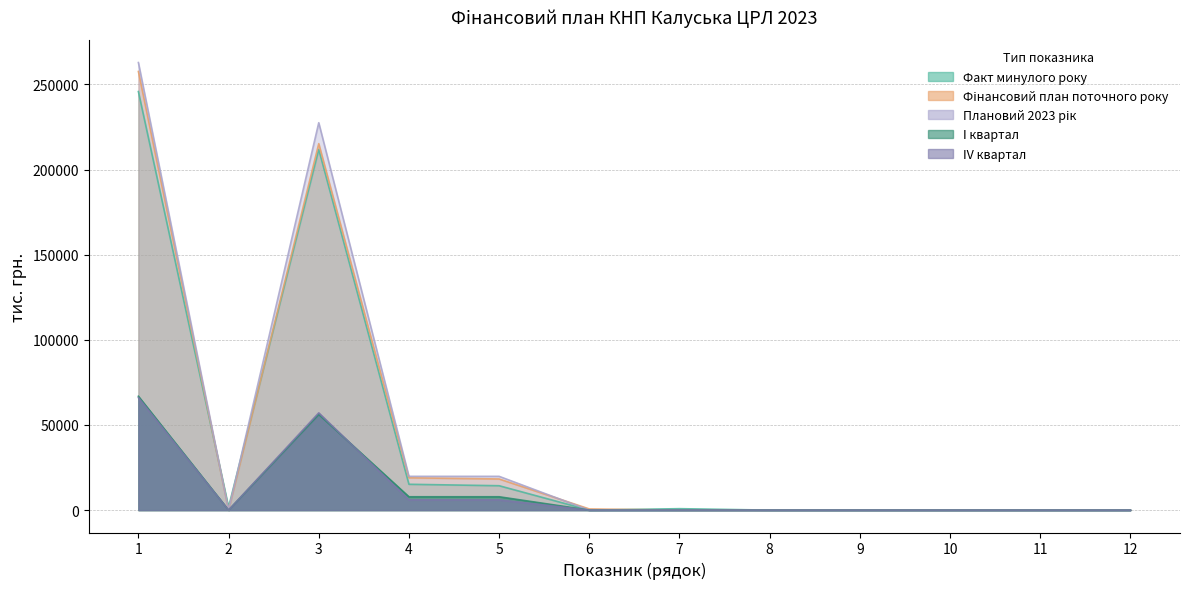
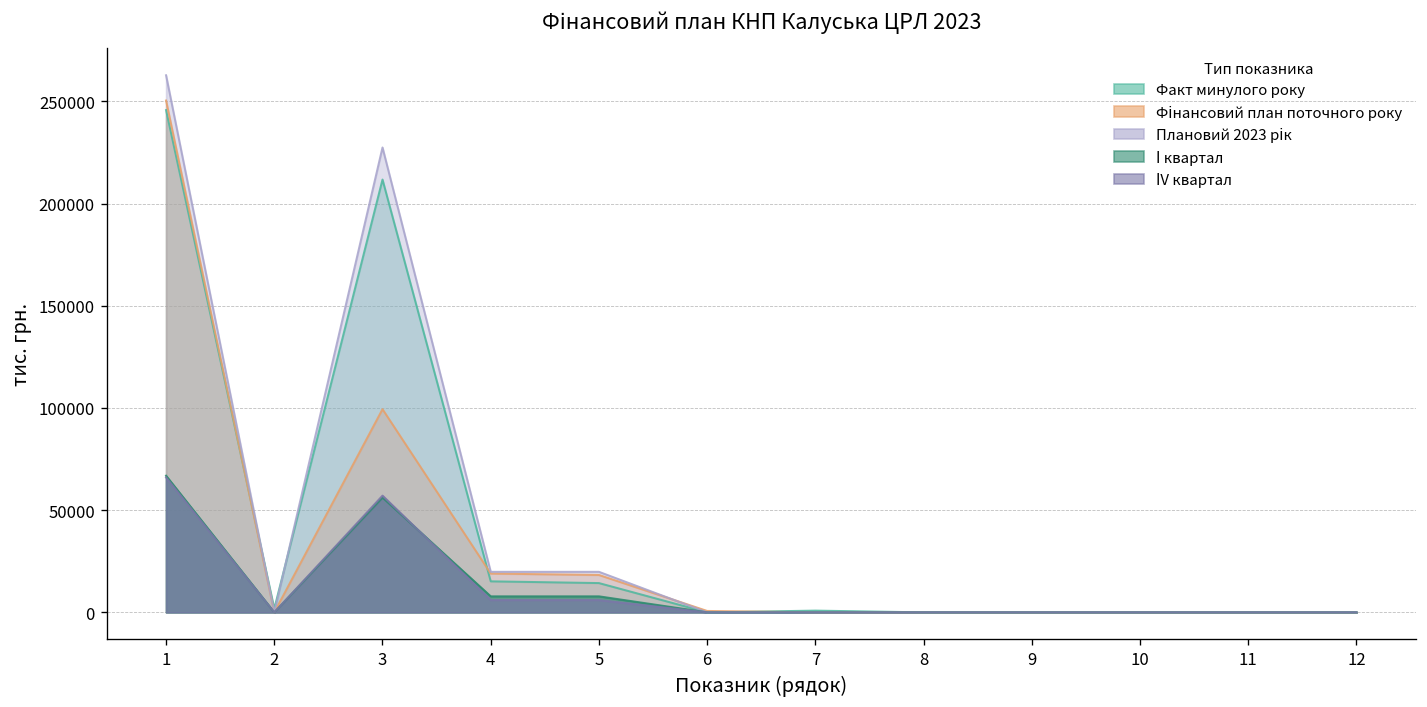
  {
    "Фінансовий план поточного року": {
-     "1": 258000,
-     "3": 215000,
+     "1": 250000,
+     "3": 99000,
      "5": 18000
    },
    "І квартал": {
      "4": 8000,
      "5": 8000
    },
    "ІV квартал": {
      "4": 6000,
      "5": 6000
    }
  }
